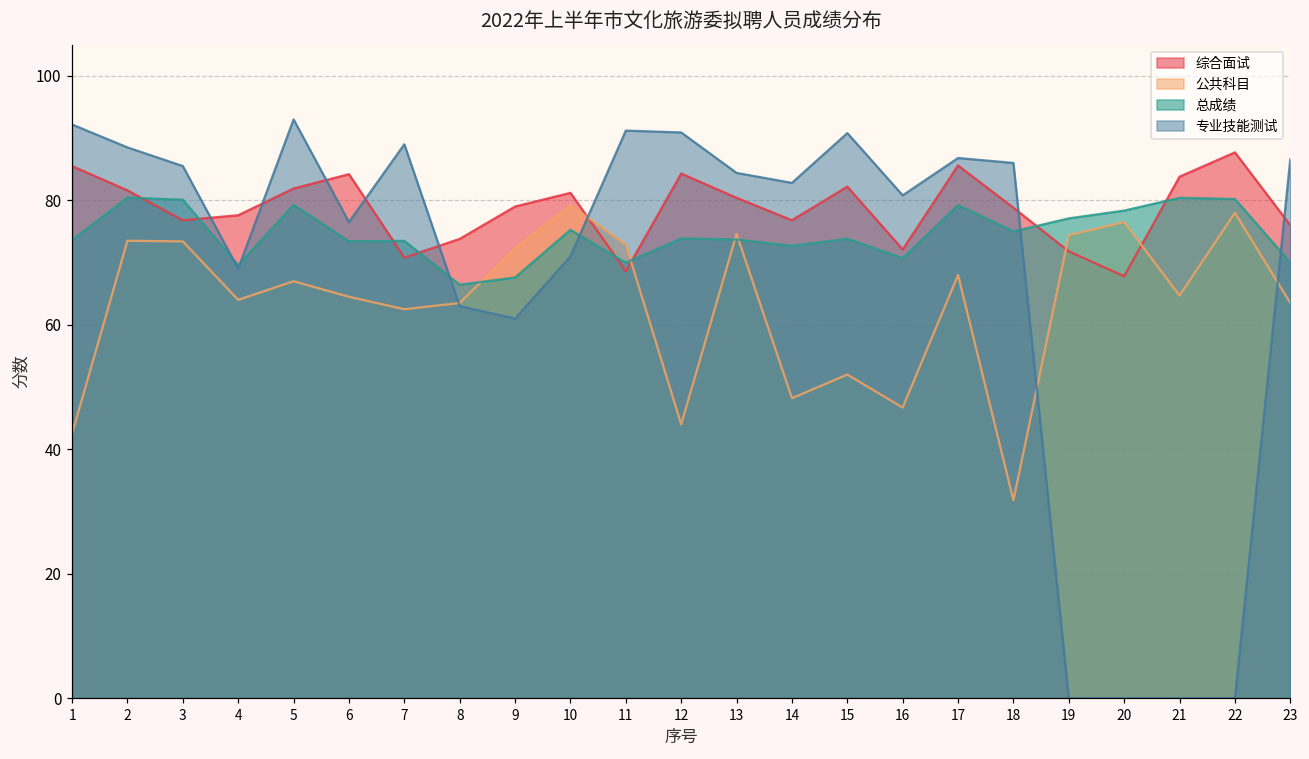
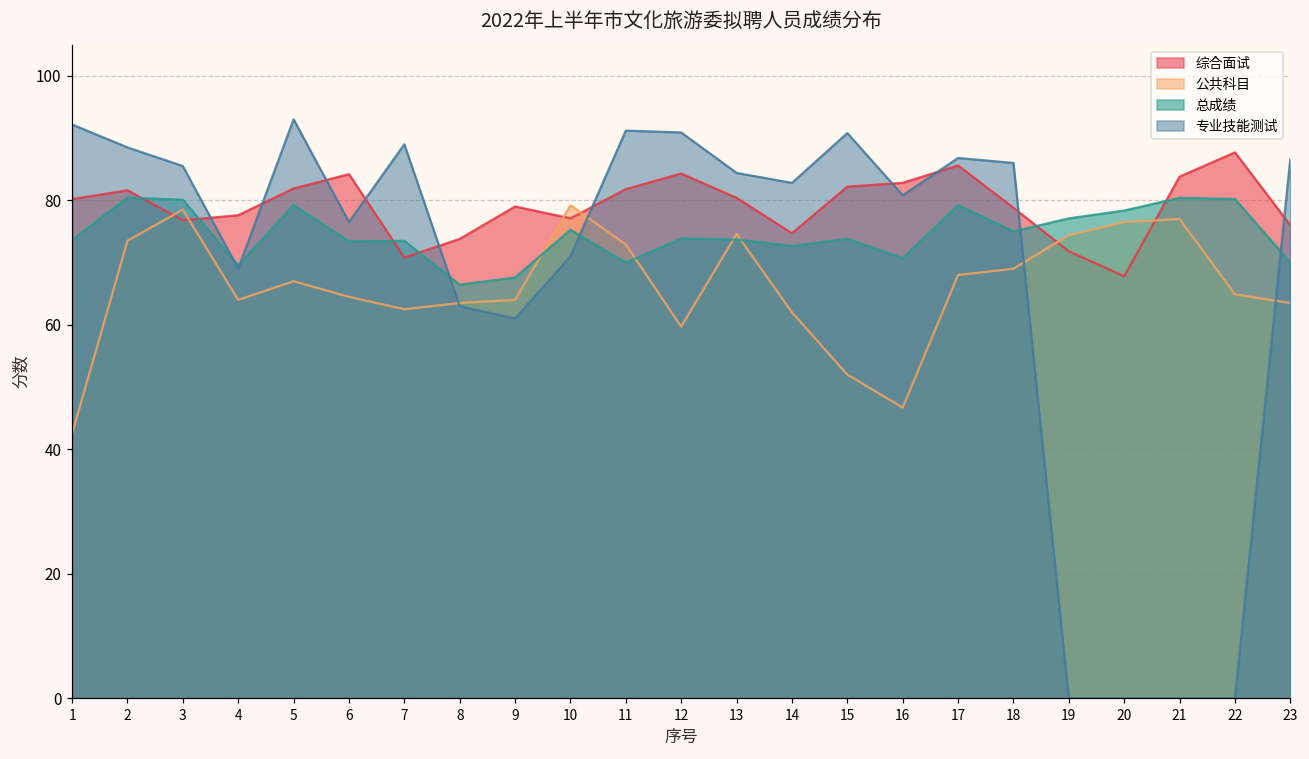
  {
    "综合面试": {
-     "1": 86,
+     "1": 80,
      "2": 82,
      "3": 77,
      "4": 78,
      "5": 82,
      "6": 84,
      "7": 71,
      "8": 74,
      "9": 79,
-     "10": 81,
-     "11": 69,
+     "10": 77,
+     "11": 82,
      "12": 84,
      "13": 80,
-     "14": 77,
+     "14": 75,
      "15": 82,
-     "16": 72,
+     "16": 83,
      "17": 86,
      "18": 79,
      "19": 72,
      "20": 68,
      "21": 84,
      "22": 88,
      "23": 76
    },
    "公共科目": {
      "1": 43,
      "2": 74,
-     "3": 73,
+     "3": 79,
      "4": 64,
      "5": 67,
      "6": 65,
      "7": 63,
      "8": 64,
-     "9": 72,
+     "9": 64,
      "10": 79,
      "11": 73,
-     "12": 44,
+     "12": 60,
      "13": 75,
-     "14": 48,
+     "14": 62,
      "15": 52,
      "16": 47,
      "17": 68,
-     "18": 32,
+     "18": 69,
      "19": 74,
      "20": 77,
-     "21": 65,
-     "22": 78,
+     "21": 77,
+     "22": 65,
      "23": 64
    }
  }
